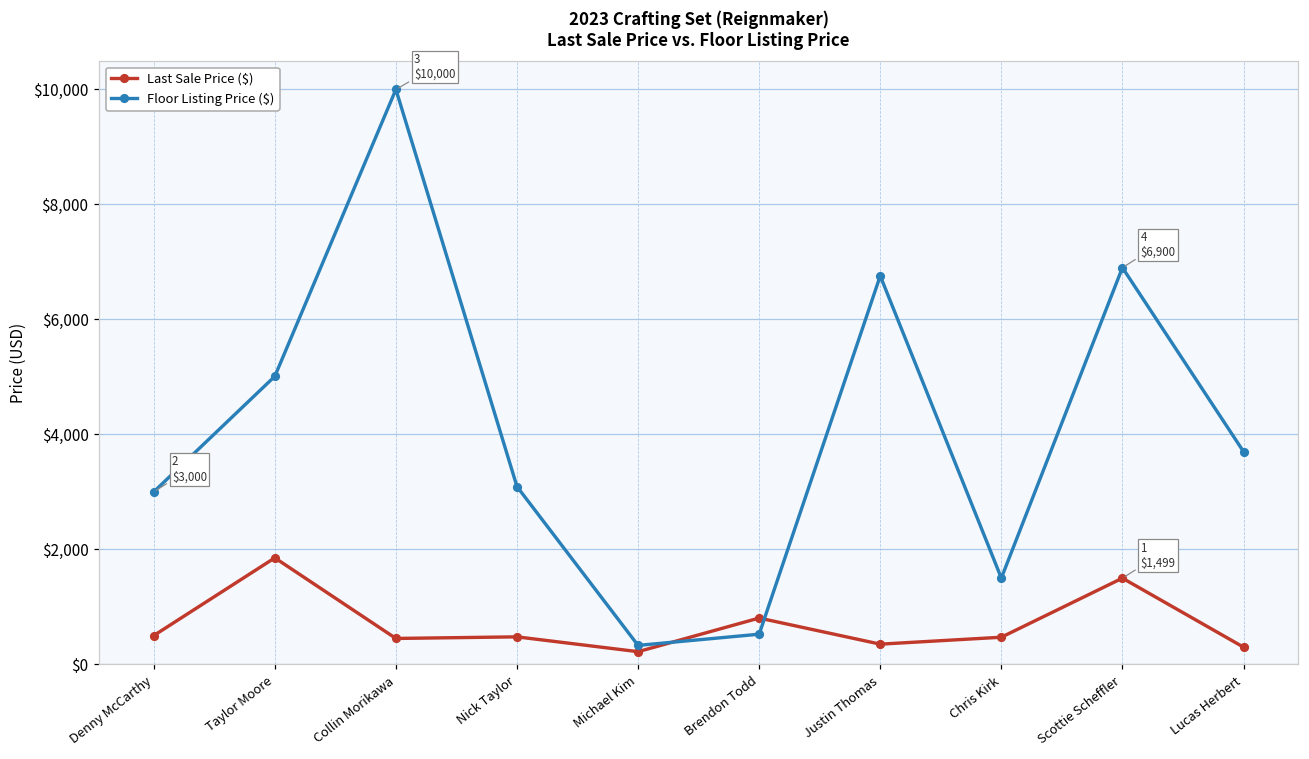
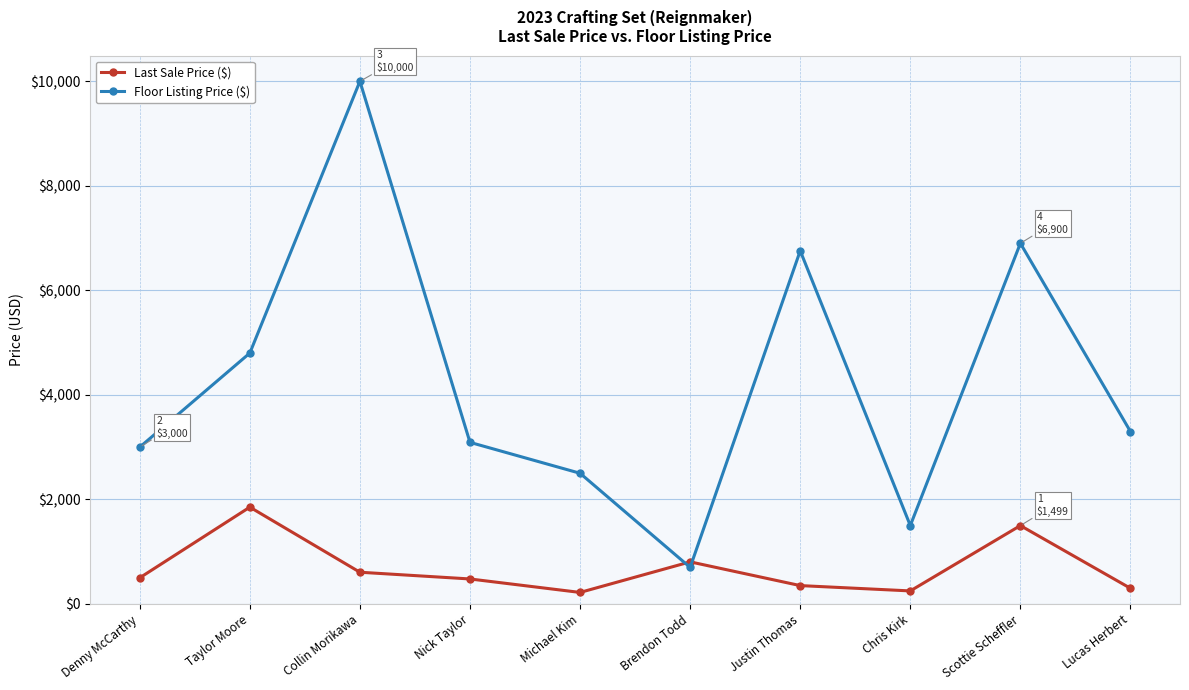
  {
    "Last Sale Price ($)": {
      "Denny McCarthy": "$500",
      "Taylor Moore": "$1,900",
-     "Collin Morikawa": "$500",
+     "Collin Morikawa": "$600",
      "Nick Taylor": "$500",
      "Michael Kim": "$200",
      "Brendon Todd": "$800",
      "Justin Thomas": "$400",
-     "Chris Kirk": "$500",
+     "Chris Kirk": "$200",
      "Lucas Herbert": "$300"
    },
    "Floor Listing Price ($)": {
-     "Taylor Moore": "$5,000",
+     "Taylor Moore": "$4,800",
      "Nick Taylor": "$3,100",
-     "Michael Kim": "$300",
-     "Brendon Todd": "$500",
+     "Michael Kim": "$2,500",
+     "Brendon Todd": "$700",
      "Justin Thomas": "$6,800",
      "Chris Kirk": "$1,500",
-     "Lucas Herbert": "$3,700"
+     "Lucas Herbert": "$3,300"
    }
  }
